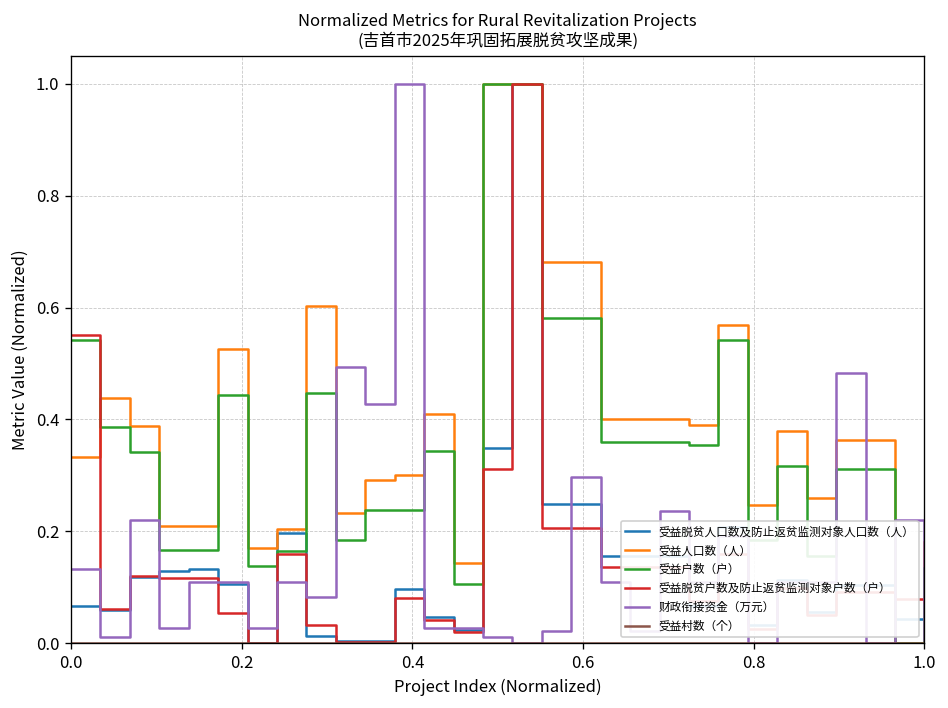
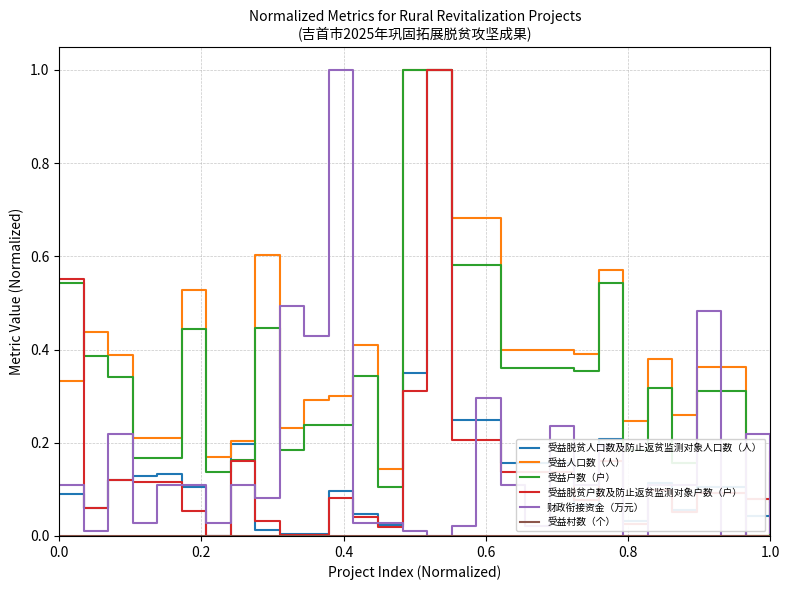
  {
    "受益脱贫人口数及防止返贫监测对象人口数（人）": {
-     "0.0": 0.07,
+     "0.0": 0.09,
      "1.0": 0.07
    },
    "受益人口数（人）": {
      "0.0": 0.33,
      "1.0": 0.18
    },
    "受益户数（户）": {
      "0.0": 0.54,
      "1.0": 0.13
    },
    "受益脱贫户数及防止返贫监测对象户数（户）": {
      "0.0": 0.55,
      "1.0": 0.07
    },
    "财政衔接资金（万元）": {
-     "0.0": 0.13,
+     "0.0": 0.11,
      "1.0": 0.01
    },
    "受益村数（个）": {
      "0.0": 0.00,
      "1.0": 0.00
    }
  }
